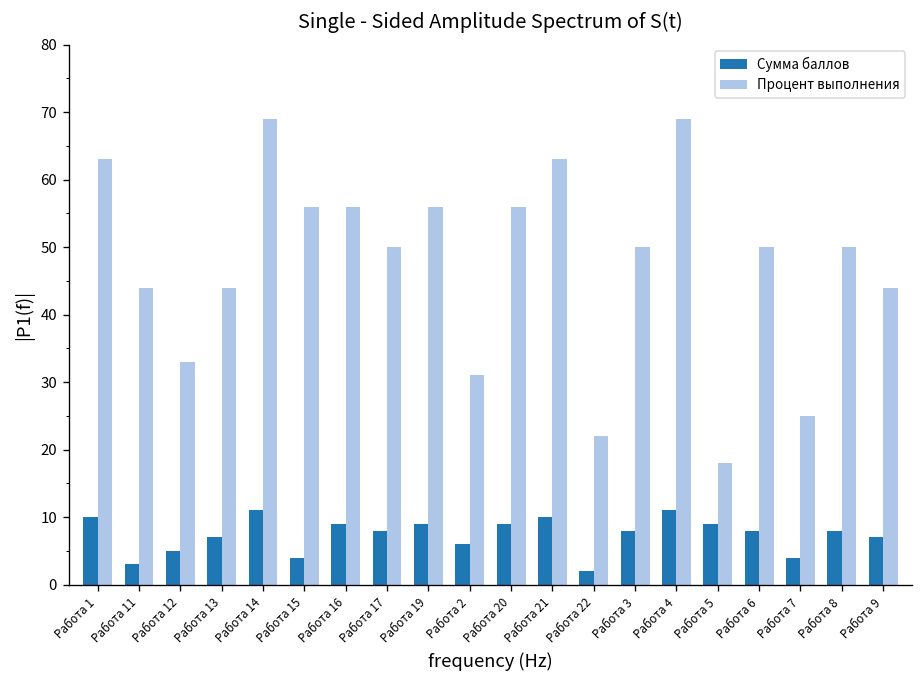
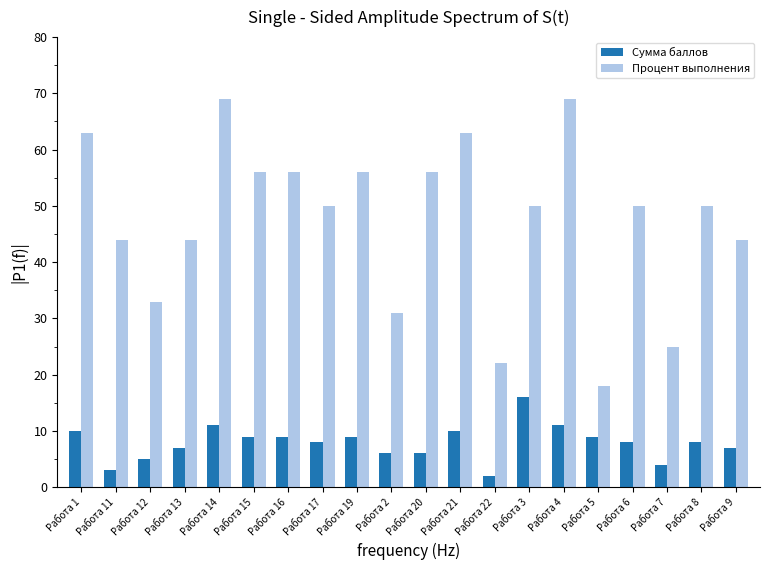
  {
    "Сумма баллов": {
      "Работа 1": 10,
      "Работа 11": 3,
      "Работа 12": 5,
      "Работа 13": 7,
      "Работа 14": 11,
-     "Работа 15": 4,
+     "Работа 15": 9,
      "Работа 16": 9,
      "Работа 17": 8,
      "Работа 19": 9,
      "Работа 2": 6,
-     "Работа 20": 9,
+     "Работа 20": 6,
      "Работа 21": 10,
      "Работа 22": 2,
-     "Работа 3": 8,
+     "Работа 3": 16,
      "Работа 4": 11,
      "Работа 5": 9,
      "Работа 6": 8,
      "Работа 7": 4,
      "Работа 8": 8,
      "Работа 9": 7
    },
    "Процент выполнения": {
      "Работа 1": 63,
      "Работа 11": 44,
      "Работа 12": 33,
      "Работа 13": 44,
      "Работа 14": 69,
      "Работа 15": 56,
      "Работа 16": 56,
      "Работа 17": 50,
      "Работа 19": 56,
      "Работа 2": 31,
      "Работа 20": 56,
      "Работа 21": 63,
      "Работа 22": 22,
      "Работа 3": 50,
      "Работа 4": 69,
      "Работа 5": 18,
      "Работа 6": 50,
      "Работа 7": 25,
      "Работа 8": 50,
      "Работа 9": 44
    }
  }
